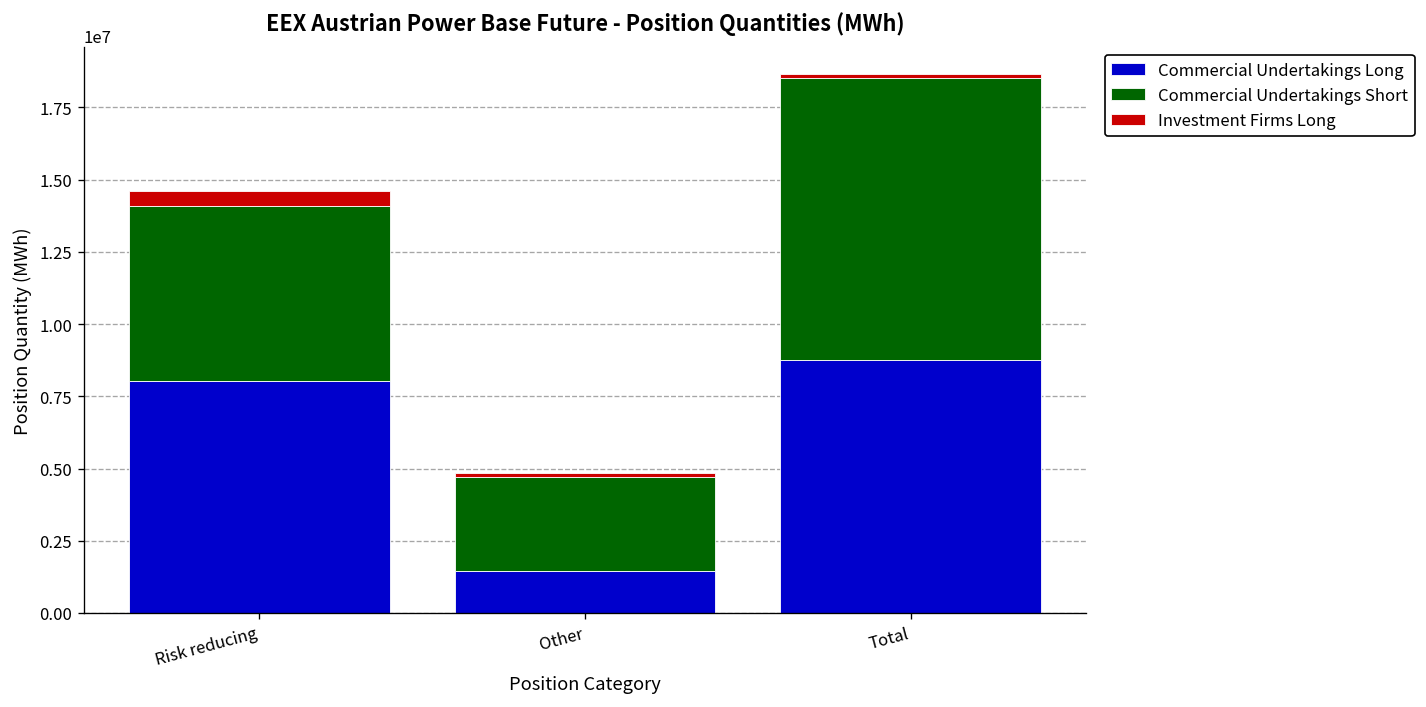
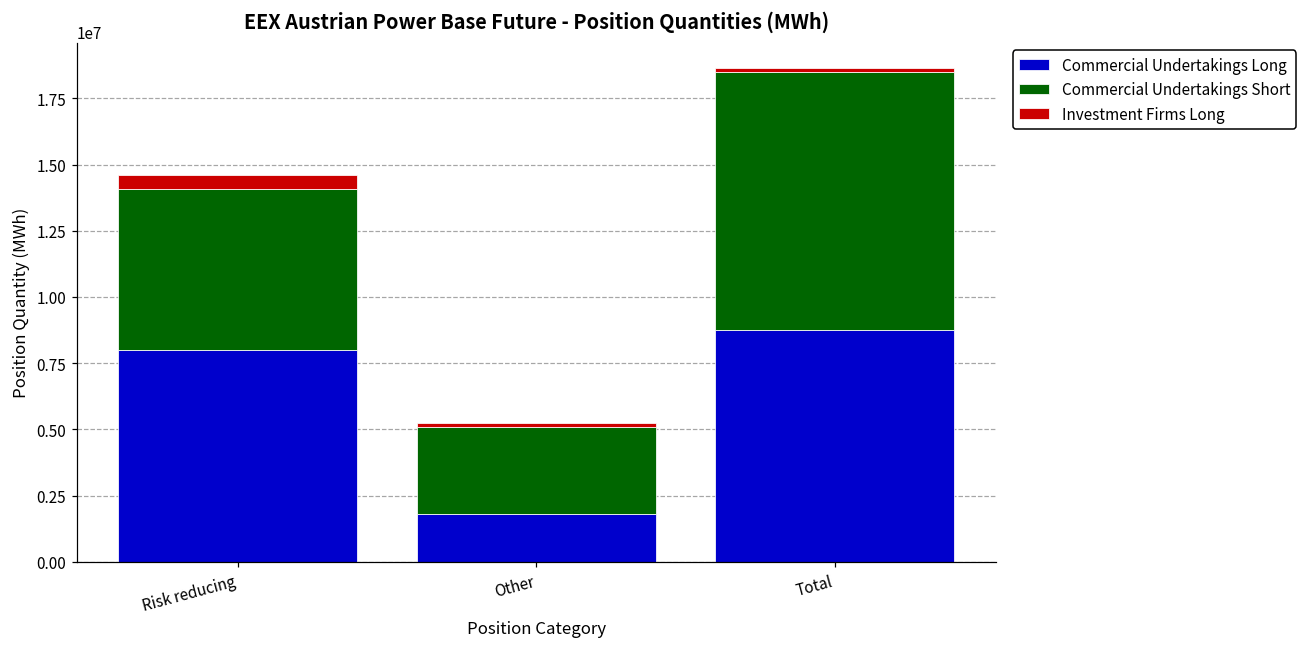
  {
    "Commercial Undertakings Long": {
      "Risk reducing": 8000000,
-     "Other": 1400000,
+     "Other": 1800000,
      "Total": 8800000
    },
    "Commercial Undertakings Short": {
      "Risk reducing": 6100000,
      "Other": 3300000,
      "Total": 9800000
    },
    "Investment Firms Long": {
      "Risk reducing": 500000,
      "Other": 200000,
      "Total": 200000
    }
  }
